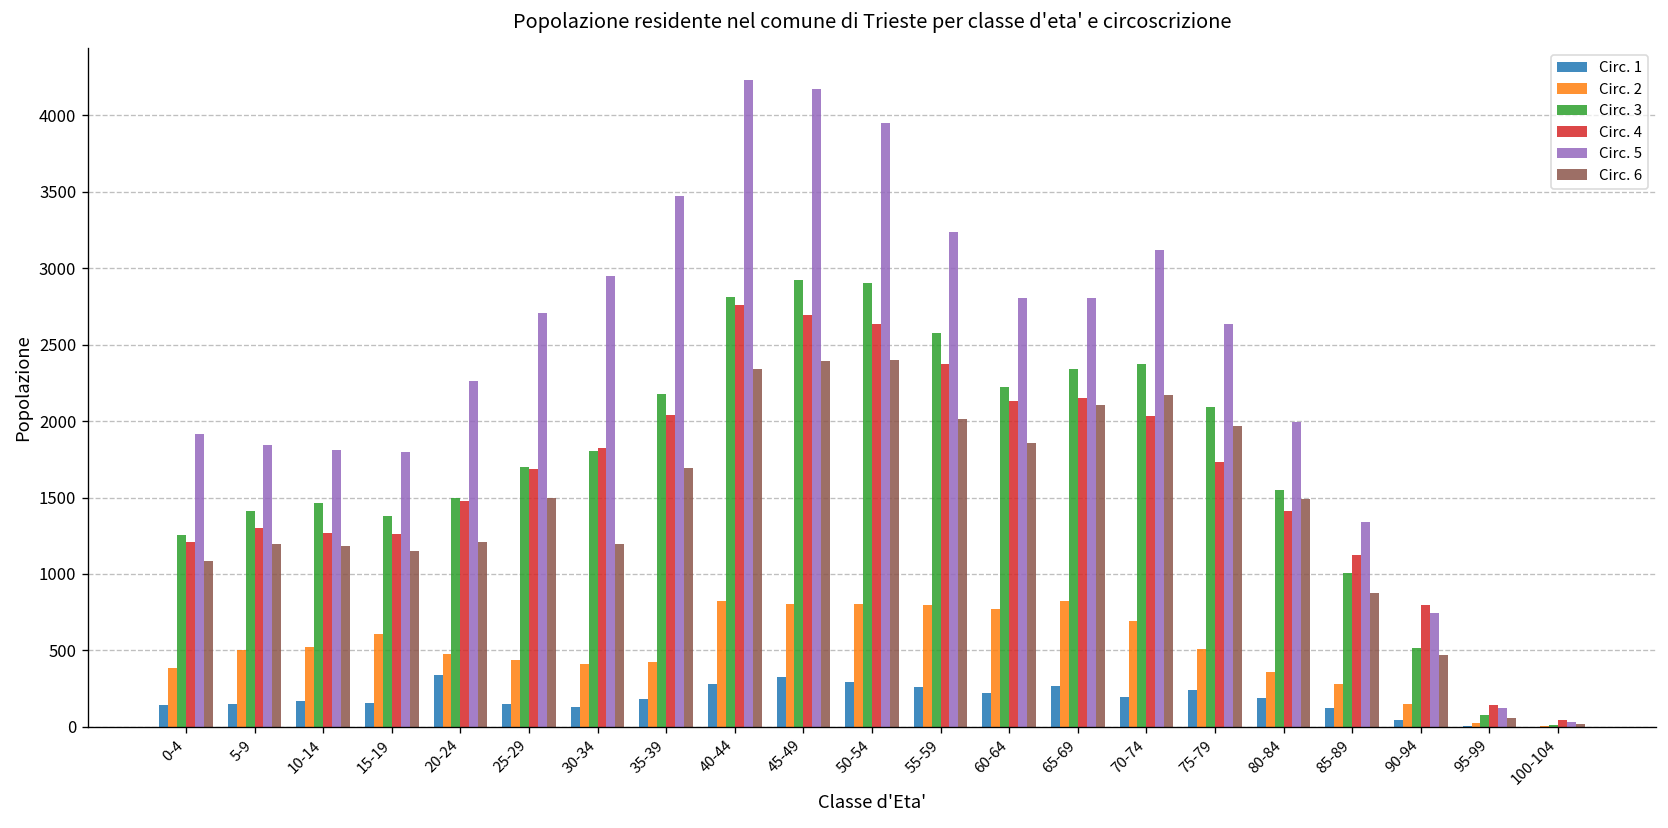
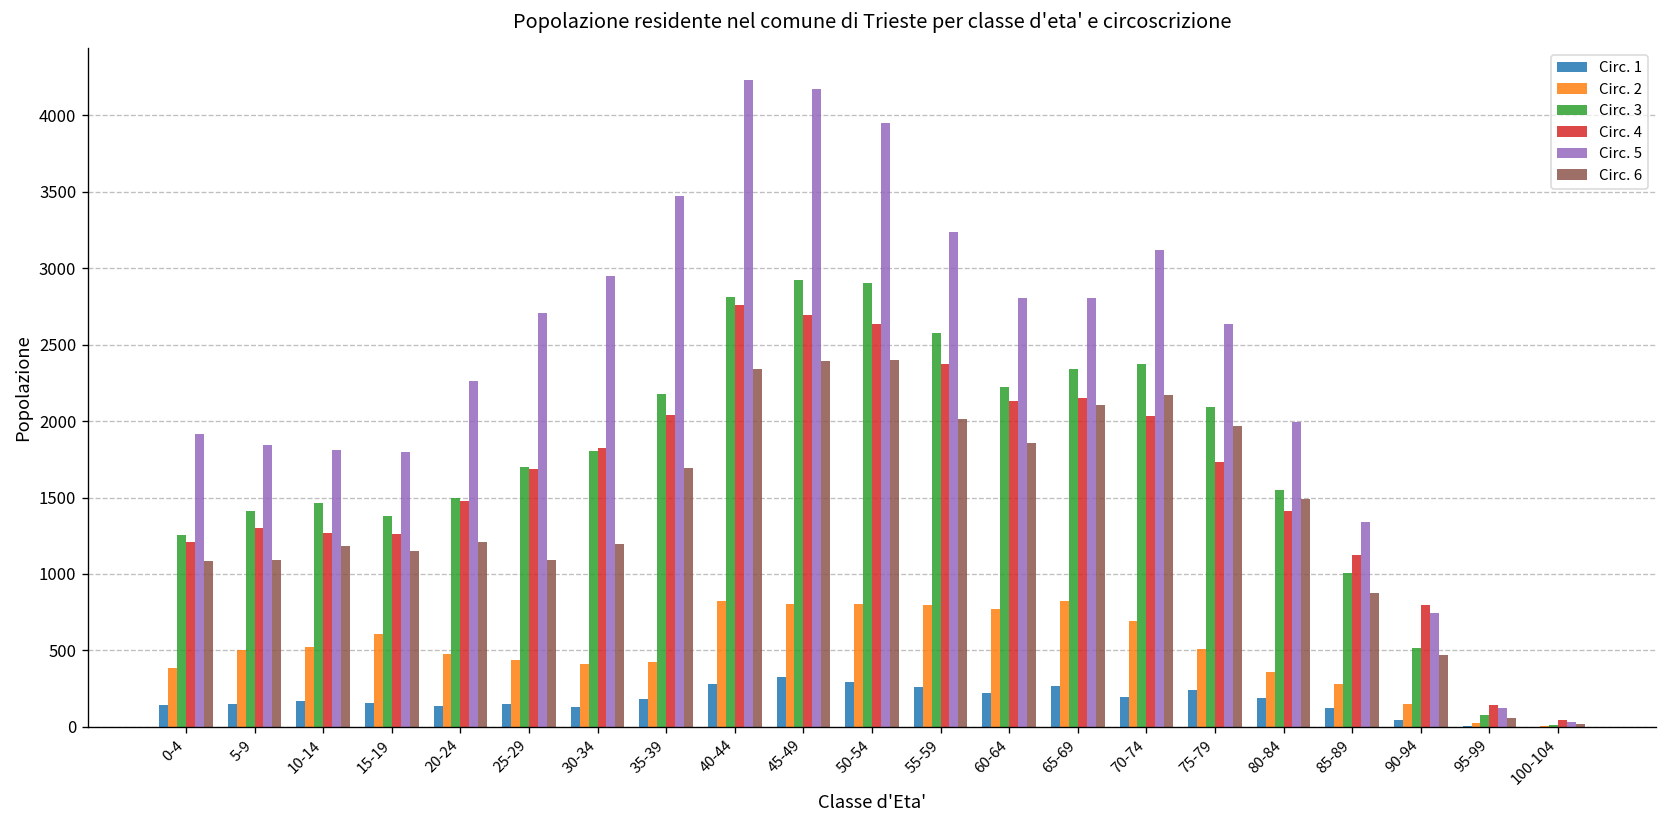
  {
    "Circ. 1": {
      "0-4": 140,
      "5-9": 150,
      "10-14": 170,
      "15-19": 160,
-     "20-24": 340,
+     "20-24": 140,
      "25-29": 150,
      "30-34": 130,
      "35-39": 180,
      "40-44": 280,
      "45-49": 330,
      "50-54": 290,
      "55-59": 260,
      "60-64": 220,
      "65-69": 270,
      "70-74": 200,
      "75-79": 240,
      "80-84": 190,
      "85-89": 120,
      "90-94": 50
    },
    "Circ. 2": {
      "0-4": 380,
      "5-9": 510,
      "10-14": 530,
      "15-19": 610,
      "20-24": 480,
      "25-29": 440,
      "30-34": 410,
      "35-39": 420,
      "40-44": 820,
      "45-49": 810,
      "50-54": 800,
      "55-59": 800,
      "60-64": 770,
      "65-69": 830,
      "70-74": 690,
      "75-79": 510,
      "80-84": 360,
      "85-89": 280,
      "90-94": 150,
      "95-99": 30
    },
    "Circ. 3": {
      "0-4": 1250,
      "5-9": 1410,
      "10-14": 1460,
      "15-19": 1380,
      "20-24": 1500,
      "25-29": 1700,
      "30-34": 1810,
      "35-39": 2180,
      "40-44": 2810,
      "45-49": 2920,
      "50-54": 2910,
      "55-59": 2580,
      "60-64": 2220,
      "65-69": 2340,
      "70-74": 2370,
      "75-79": 2100,
      "80-84": 1550,
      "85-89": 1010,
      "90-94": 520,
      "95-99": 80
    },
    "Circ. 4": {
      "0-4": 1210,
      "5-9": 1300,
      "10-14": 1270,
      "15-19": 1260,
      "20-24": 1480,
      "25-29": 1690,
      "30-34": 1820,
      "35-39": 2040,
      "40-44": 2760,
      "45-49": 2690,
      "50-54": 2640,
      "55-59": 2370,
      "60-64": 2130,
      "65-69": 2150,
      "70-74": 2030,
      "75-79": 1730,
      "80-84": 1410,
      "85-89": 1120,
      "90-94": 800,
      "95-99": 150,
      "100-104": 40
    },
    "Circ. 5": {
      "0-4": 1910,
      "5-9": 1840,
      "10-14": 1810,
      "15-19": 1800,
      "20-24": 2260,
      "25-29": 2710,
      "30-34": 2950,
      "35-39": 3470,
      "40-44": 4230,
      "45-49": 4170,
      "50-54": 3950,
      "55-59": 3240,
      "60-64": 2810,
      "65-69": 2810,
      "70-74": 3120,
      "75-79": 2640,
      "80-84": 1990,
      "85-89": 1340,
      "90-94": 740,
      "95-99": 120,
      "100-104": 40
    },
    "Circ. 6": {
      "0-4": 1090,
-     "5-9": 1200,
+     "5-9": 1090,
      "10-14": 1180,
      "15-19": 1150,
      "20-24": 1210,
-     "25-29": 1490,
+     "25-29": 1090,
      "30-34": 1190,
      "35-39": 1690,
      "40-44": 2340,
      "45-49": 2390,
      "50-54": 2400,
      "55-59": 2020,
      "60-64": 1850,
      "65-69": 2110,
      "70-74": 2170,
      "75-79": 1970,
      "80-84": 1490,
      "85-89": 880,
      "90-94": 470,
      "95-99": 60,
      "100-104": 20
    }
  }
